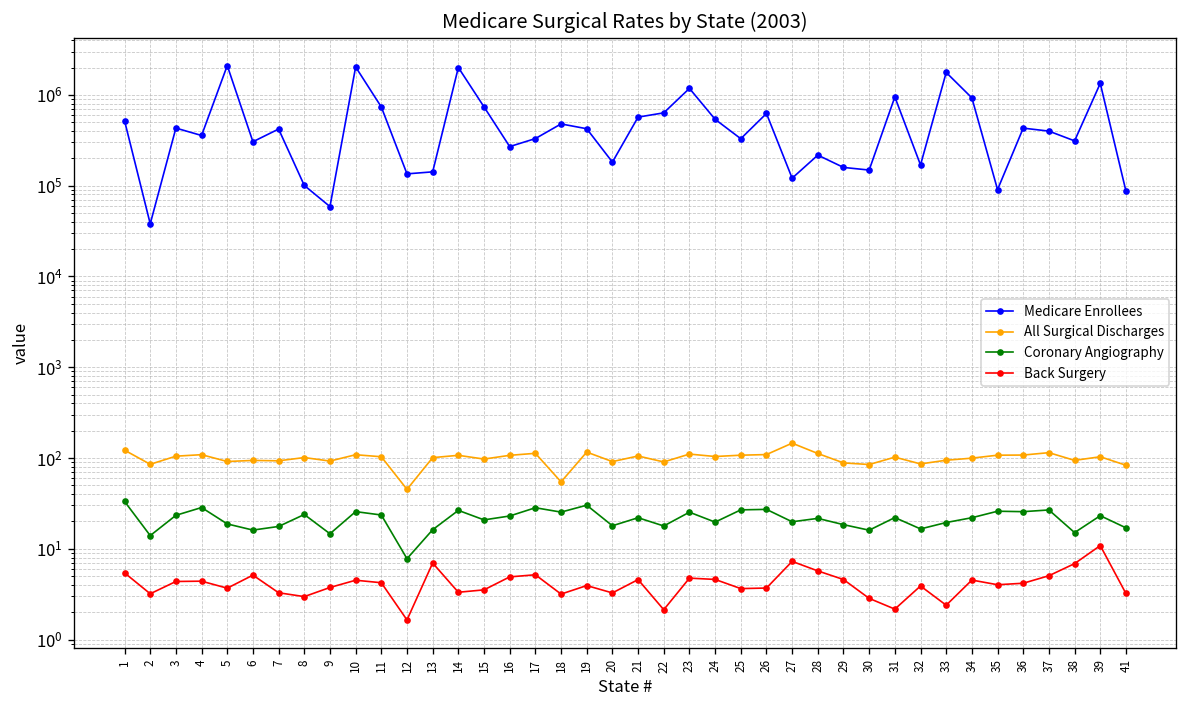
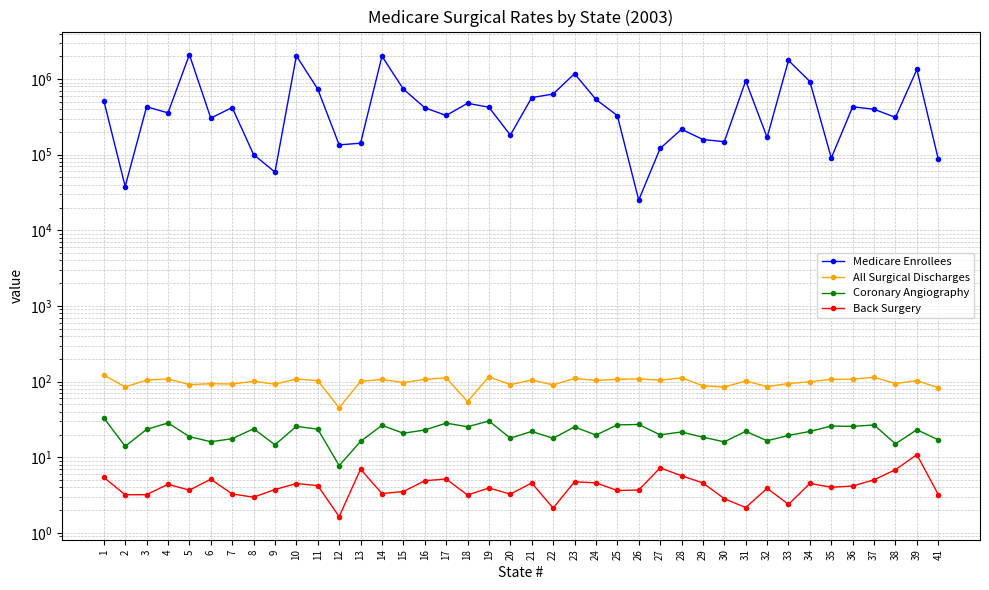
  {
    "Medicare Enrollees": {
      "1": 500000,
      "2": 40000,
      "3": 400000,
      "4": 400000,
      "5": 2100000,
      "6": 300000,
      "7": 400000,
      "8": 100000,
      "9": 60000,
      "10": 2000000,
      "11": 700000,
      "12": 130000,
      "13": 140000,
      "14": 2000000,
      "15": 700000,
-     "16": 270000,
+     "16": 400000,
      "17": 300000,
      "18": 500000,
      "19": 400000,
      "20": 180000,
      "21": 600000,
      "22": 600000,
      "23": 1200000,
      "24": 500000,
      "25": 300000,
-     "26": 600000,
+     "26": 25000,
      "27": 120000,
      "28": 220000,
      "29": 160000,
      "30": 150000,
      "31": 900000,
      "32": 170000,
      "33": 1800000,
      "34": 900000,
      "35": 90000,
      "36": 400000,
      "37": 400000,
      "38": 310000,
      "39": 1300000,
      "41": 90000
    },
    "All Surgical Discharges": {
      "1": 120,
      "2": 90,
      "3": 100,
      "4": 110,
      "5": 90,
      "6": 90,
      "7": 90,
      "8": 100,
      "9": 90,
      "10": 110,
      "11": 100,
      "12": 50,
      "13": 100,
      "14": 110,
      "15": 100,
      "16": 110,
      "17": 110,
      "18": 50,
      "19": 120,
      "20": 90,
      "21": 110,
      "22": 90,
      "23": 110,
      "24": 100,
      "25": 110,
      "26": 110,
-     "27": 150,
+     "27": 100,
      "28": 110,
      "29": 90,
      "30": 80,
      "31": 100,
      "32": 90,
      "33": 90,
      "34": 100,
      "35": 110,
      "36": 110,
      "37": 110,
      "38": 90,
      "39": 100,
      "41": 80
    },
    "Coronary Angiography": {
      "1": 30,
      "2": 14,
      "3": 23,
      "4": 28,
      "5": 19,
      "6": 16,
      "7": 18,
      "8": 24,
      "9": 15,
      "10": 26,
      "11": 24,
      "12": 8,
      "13": 16,
      "14": 26,
      "15": 21,
      "16": 23,
      "17": 28,
      "18": 25,
      "19": 30,
      "20": 18,
      "21": 22,
      "22": 18,
      "23": 25,
      "24": 20,
      "25": 27,
      "26": 27,
      "27": 20,
      "28": 22,
      "29": 18,
      "30": 16,
      "31": 22,
      "32": 17,
      "33": 19,
      "34": 22,
      "35": 26,
      "36": 26,
      "37": 27,
      "38": 15,
      "39": 23,
      "41": 17
    },
    "Back Surgery": {
      "1": 5,
      "2": 3.2,
-     "3": 4,
+     "3": 3.2,
      "4": 4,
      "5": 4,
      "6": 5,
      "7": 3.3,
      "8": 3.0,
      "9": 4,
      "10": 5,
      "11": 4,
      "12": 1.6,
      "13": 7,
      "14": 3,
      "15": 4,
      "16": 5,
      "17": 5,
      "18": 3.2,
      "19": 4,
      "20": 3.3,
      "21": 5,
      "22": 2.1,
      "23": 5,
      "24": 5,
      "25": 4,
      "26": 4,
      "27": 7,
      "28": 6,
      "29": 5,
      "30": 2.8,
      "31": 2.2,
      "32": 4,
      "33": 2.4,
      "34": 5,
      "35": 4,
      "36": 4,
      "37": 5,
      "38": 7,
      "39": 11,
      "41": 3.2
    }
  }
